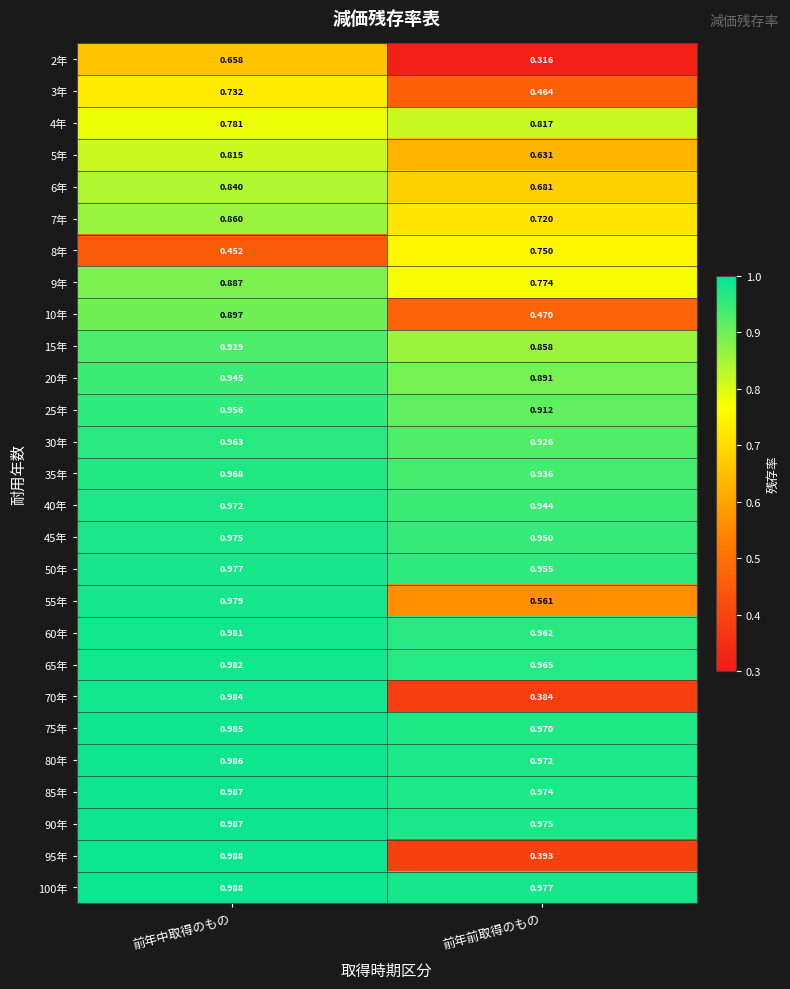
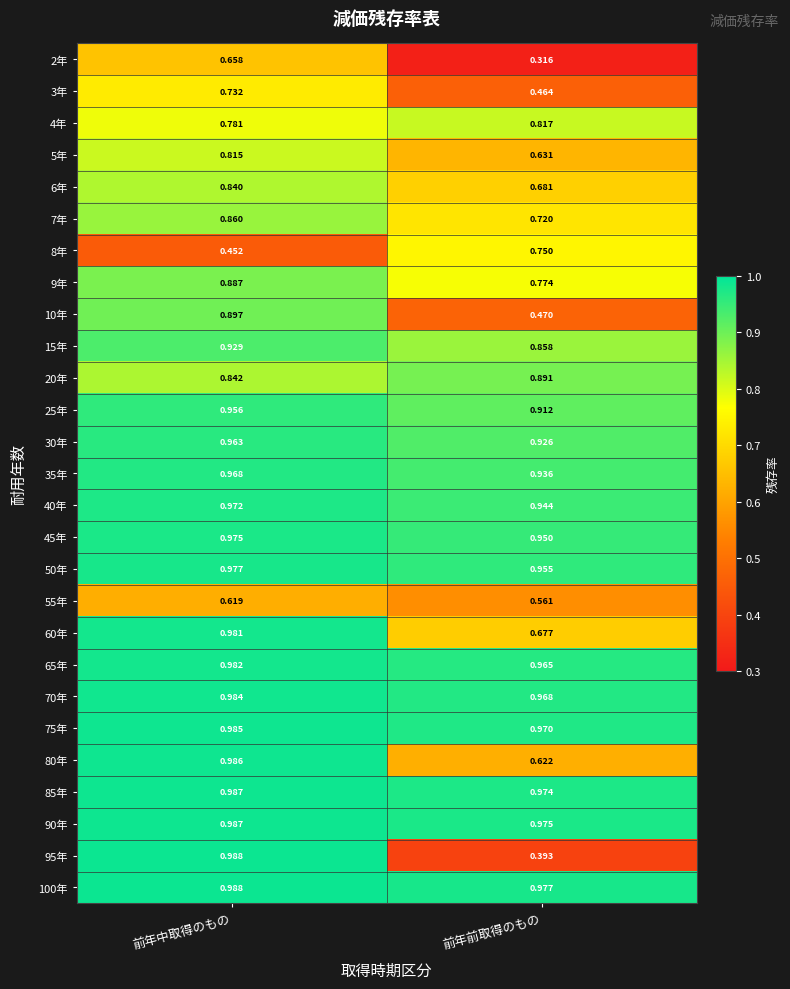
  {
    "2年": {
      "前年中取得のもの": 0.658,
      "前年前取得のもの": 0.316
    },
    "3年": {
      "前年中取得のもの": 0.732,
      "前年前取得のもの": 0.464
    },
    "4年": {
      "前年中取得のもの": 0.781,
      "前年前取得のもの": 0.817
    },
    "5年": {
      "前年中取得のもの": 0.815,
      "前年前取得のもの": 0.631
    },
    "6年": {
      "前年中取得のもの": 0.840,
      "前年前取得のもの": 0.681
    },
    "7年": {
      "前年中取得のもの": 0.860,
      "前年前取得のもの": 0.720
    },
    "8年": {
      "前年中取得のもの": 0.452,
      "前年前取得のもの": 0.750
    },
    "9年": {
      "前年中取得のもの": 0.887,
      "前年前取得のもの": 0.774
    },
    "10年": {
      "前年中取得のもの": 0.897,
      "前年前取得のもの": 0.470
    },
    "15年": {
      "前年中取得のもの": 0.929,
      "前年前取得のもの": 0.858
    },
    "20年": {
-     "前年中取得のもの": 0.945,
+     "前年中取得のもの": 0.842,
      "前年前取得のもの": 0.891
    },
    "25年": {
      "前年中取得のもの": 0.956,
      "前年前取得のもの": 0.912
    },
    "30年": {
      "前年中取得のもの": 0.963,
      "前年前取得のもの": 0.926
    },
    "35年": {
      "前年中取得のもの": 0.968,
      "前年前取得のもの": 0.936
    },
    "40年": {
      "前年中取得のもの": 0.972,
      "前年前取得のもの": 0.944
    },
    "45年": {
      "前年中取得のもの": 0.975,
      "前年前取得のもの": 0.950
    },
    "50年": {
      "前年中取得のもの": 0.977,
      "前年前取得のもの": 0.955
    },
    "55年": {
-     "前年中取得のもの": 0.979,
+     "前年中取得のもの": 0.619,
      "前年前取得のもの": 0.561
    },
    "60年": {
      "前年中取得のもの": 0.981,
-     "前年前取得のもの": 0.962
+     "前年前取得のもの": 0.677
    },
    "65年": {
      "前年中取得のもの": 0.982,
      "前年前取得のもの": 0.965
    },
    "70年": {
      "前年中取得のもの": 0.984,
-     "前年前取得のもの": 0.384
+     "前年前取得のもの": 0.968
    },
    "75年": {
      "前年中取得のもの": 0.985,
      "前年前取得のもの": 0.970
    },
    "80年": {
      "前年中取得のもの": 0.986,
-     "前年前取得のもの": 0.972
+     "前年前取得のもの": 0.622
    },
    "85年": {
      "前年中取得のもの": 0.987,
      "前年前取得のもの": 0.974
    },
    "90年": {
      "前年中取得のもの": 0.987,
      "前年前取得のもの": 0.975
    },
    "95年": {
      "前年中取得のもの": 0.988,
      "前年前取得のもの": 0.393
    },
    "100年": {
      "前年中取得のもの": 0.988,
      "前年前取得のもの": 0.977
    }
  }
